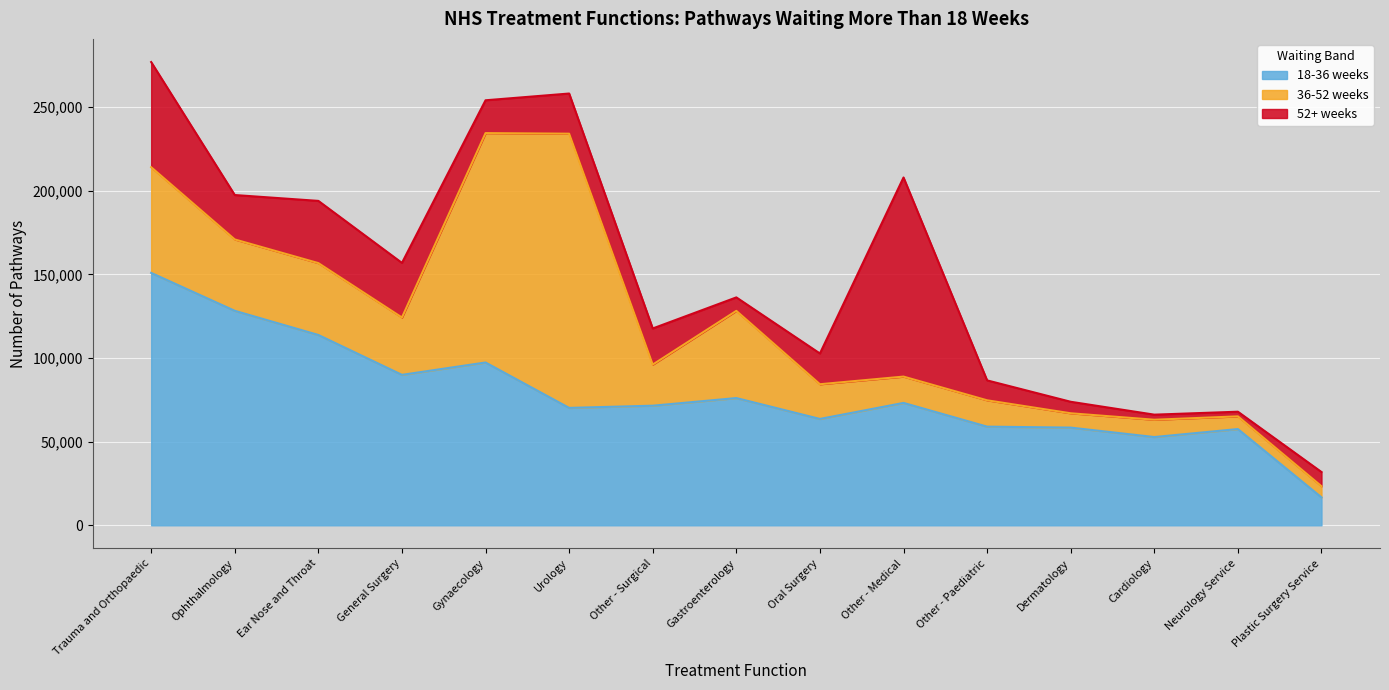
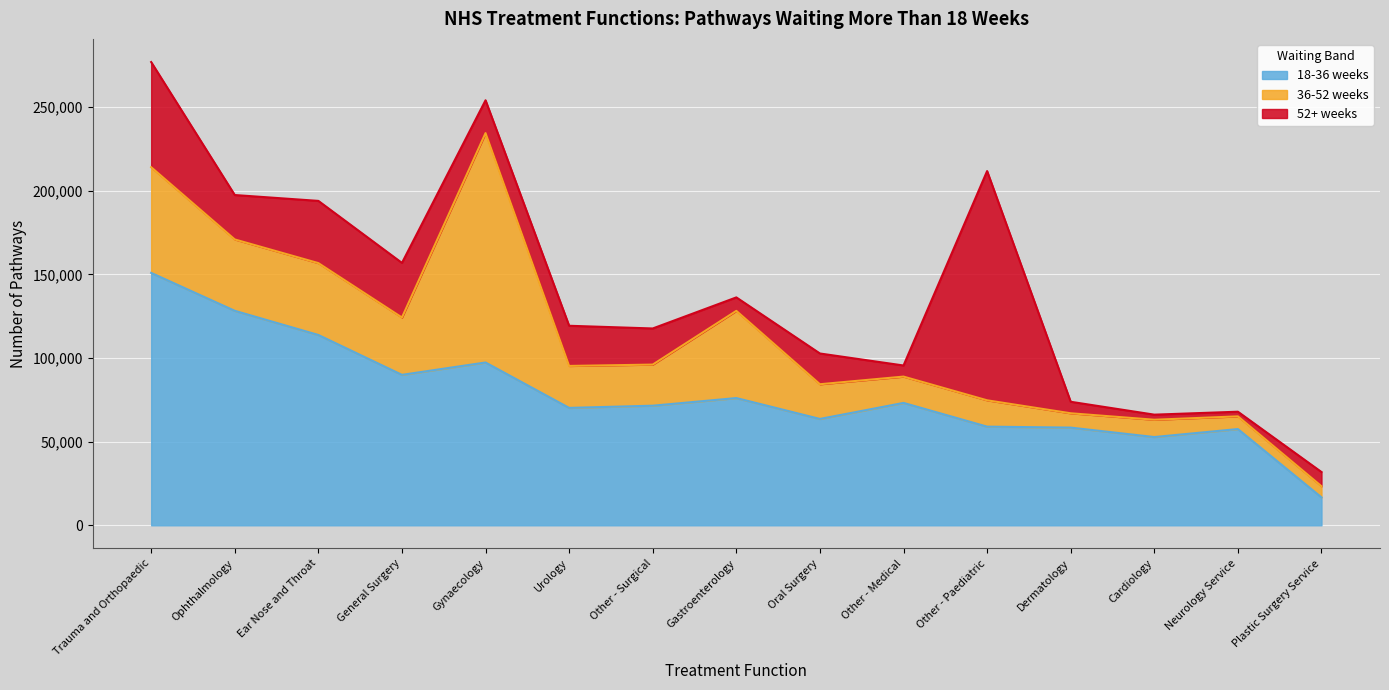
  {
    "18-36 weeks": {
      "Trauma and Orthopaedic": "151,000",
      "Ophthalmology": "128,000",
      "Ear Nose and Throat": "114,000",
      "General Surgery": "90,000",
      "Gynaecology": "97,000",
      "Urology": "70,000",
      "Other - Surgical": "72,000",
      "Gastroenterology": "76,000",
      "Oral Surgery": "64,000",
      "Other - Medical": "73,000",
      "Other - Paediatric": "59,000",
      "Dermatology": "58,000",
      "Cardiology": "53,000",
      "Neurology Service": "58,000",
      "Plastic Surgery Service": "17,000"
    },
    "36-52 weeks": {
      "Trauma and Orthopaedic": "63,000",
      "Ophthalmology": "43,000",
      "Ear Nose and Throat": "43,000",
      "General Surgery": "34,000",
      "Gynaecology": "137,000",
-     "Urology": "164,000",
+     "Urology": "25,000",
      "Other - Surgical": "25,000",
      "Gastroenterology": "52,000",
      "Oral Surgery": "21,000",
      "Other - Medical": "16,000",
      "Other - Paediatric": "16,000",
      "Dermatology": "9,000",
      "Cardiology": "10,000",
      "Neurology Service": "8,000",
      "Plastic Surgery Service": "7,000"
    },
    "52+ weeks": {
      "Trauma and Orthopaedic": "63,000",
      "Ophthalmology": "27,000",
      "Ear Nose and Throat": "37,000",
      "General Surgery": "33,000",
      "Gynaecology": "20,000",
      "Urology": "24,000",
      "Other - Surgical": "22,000",
      "Gastroenterology": "8,000",
      "Oral Surgery": "18,000",
-     "Other - Medical": "119,000",
-     "Other - Paediatric": "12,000",
+     "Other - Medical": "7,000",
+     "Other - Paediatric": "137,000",
      "Dermatology": "7,000",
      "Cardiology": "3,000",
      "Neurology Service": "3,000",
      "Plastic Surgery Service": "8,000"
    }
  }
